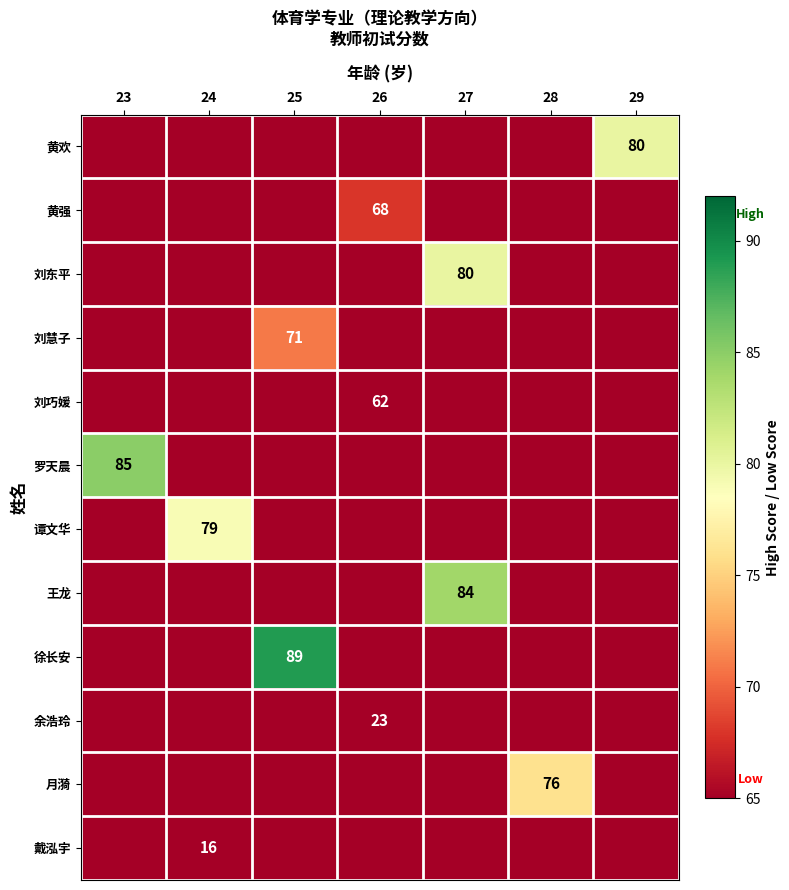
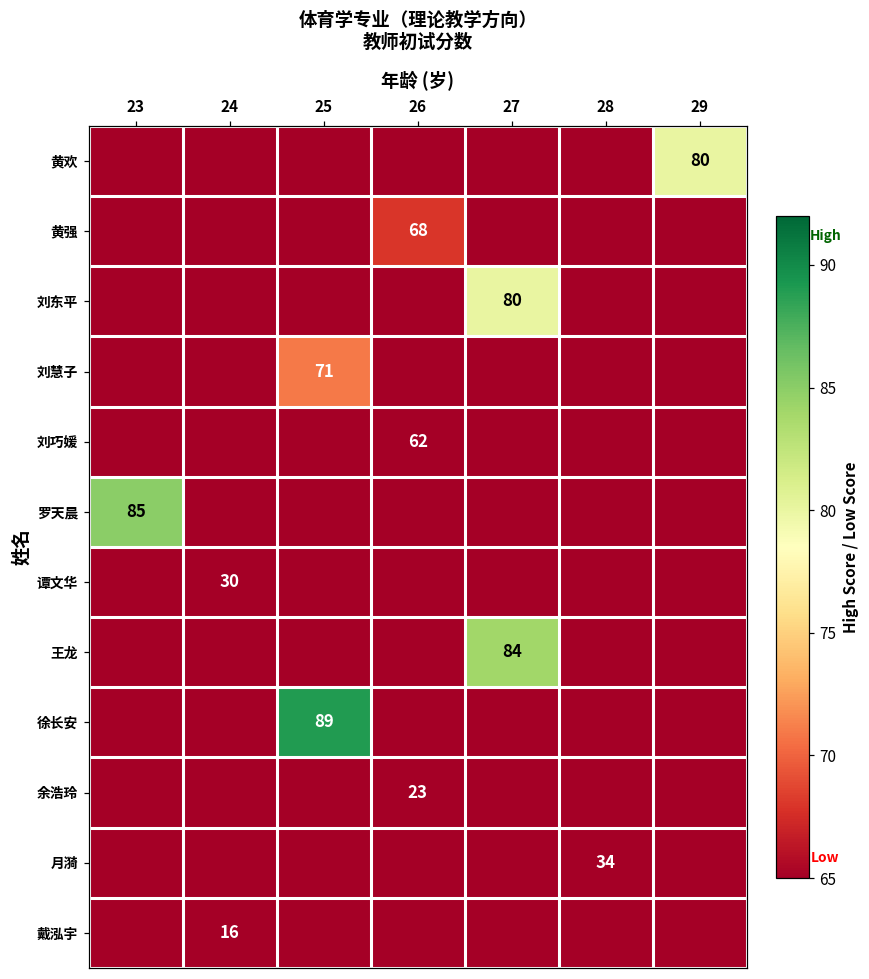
  {
    "黄欢": {
      "29": 80
    },
    "黄强": {
      "26": 68
    },
    "刘东平": {
      "27": 80
    },
    "刘慧子": {
      "25": 71
    },
    "刘巧媛": {
      "26": 62
    },
    "罗天晨": {
      "23": 85
    },
    "谭文华": {
-     "24": 79
+     "24": 30
    },
    "王龙": {
      "27": 84
    },
    "徐长安": {
      "25": 89
    },
    "余浩玲": {
      "26": 23
    },
    "月漪": {
-     "28": 76
+     "28": 34
    },
    "戴泓宇": {
      "24": 16
    }
  }
